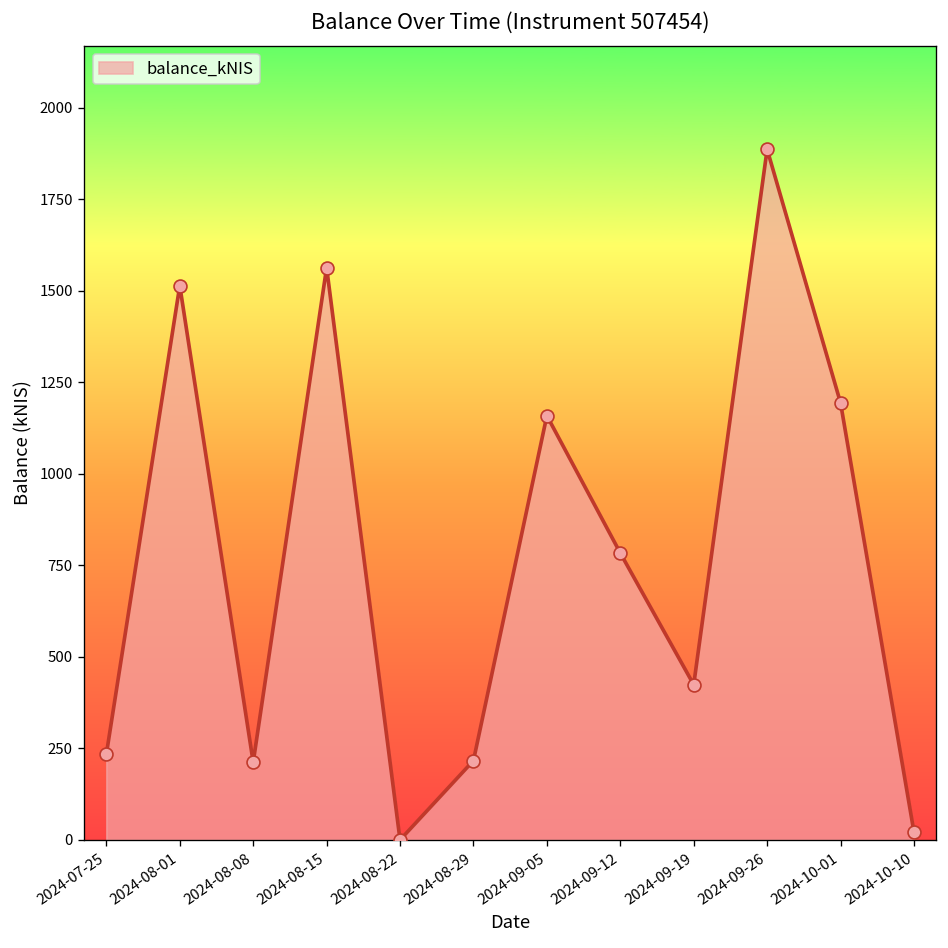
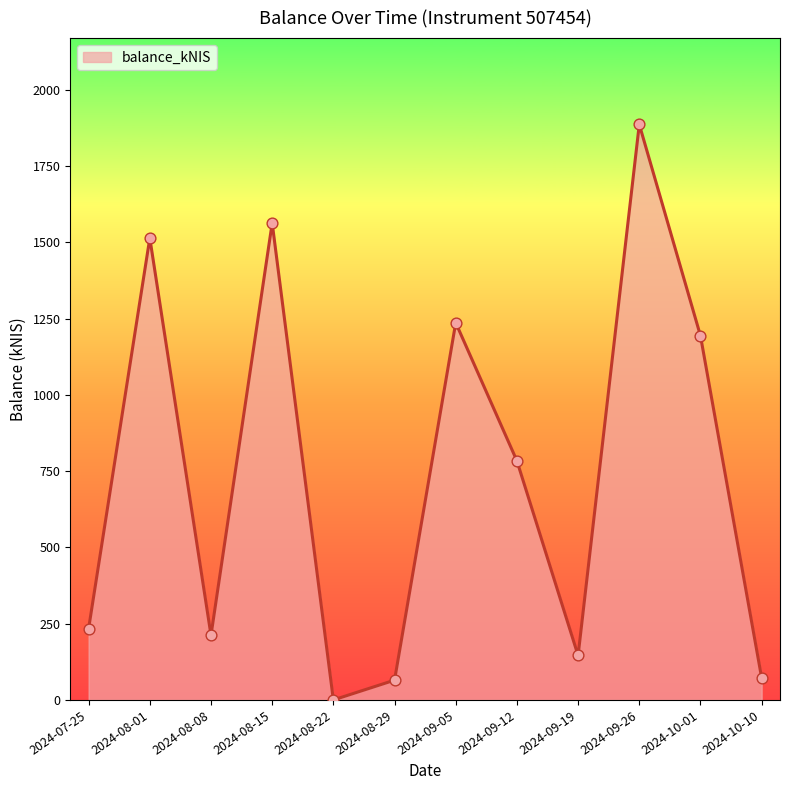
  {
    "2024-07-25": 230,
    "2024-08-01": 1510,
    "2024-08-08": 210,
    "2024-08-15": 1560,
    "2024-08-22": 0,
-   "2024-08-29": 220,
-   "2024-09-05": 1160,
+   "2024-08-29": 60,
+   "2024-09-05": 1240,
    "2024-09-12": 780,
-   "2024-09-19": 420,
+   "2024-09-19": 150,
    "2024-09-26": 1890,
    "2024-10-01": 1190,
-   "2024-10-10": 20
+   "2024-10-10": 70
  }
